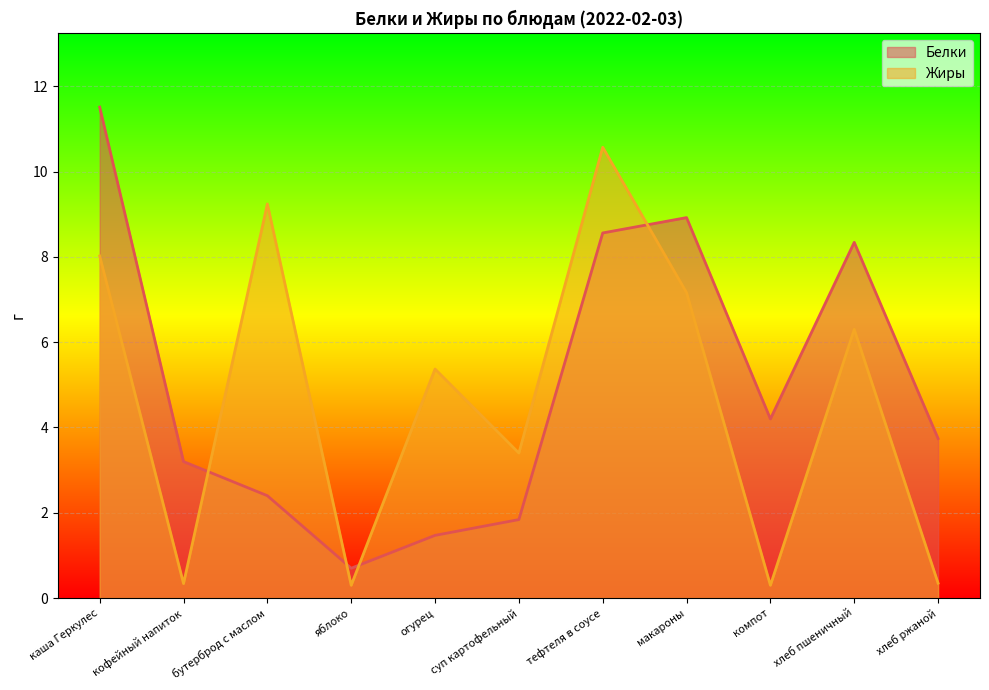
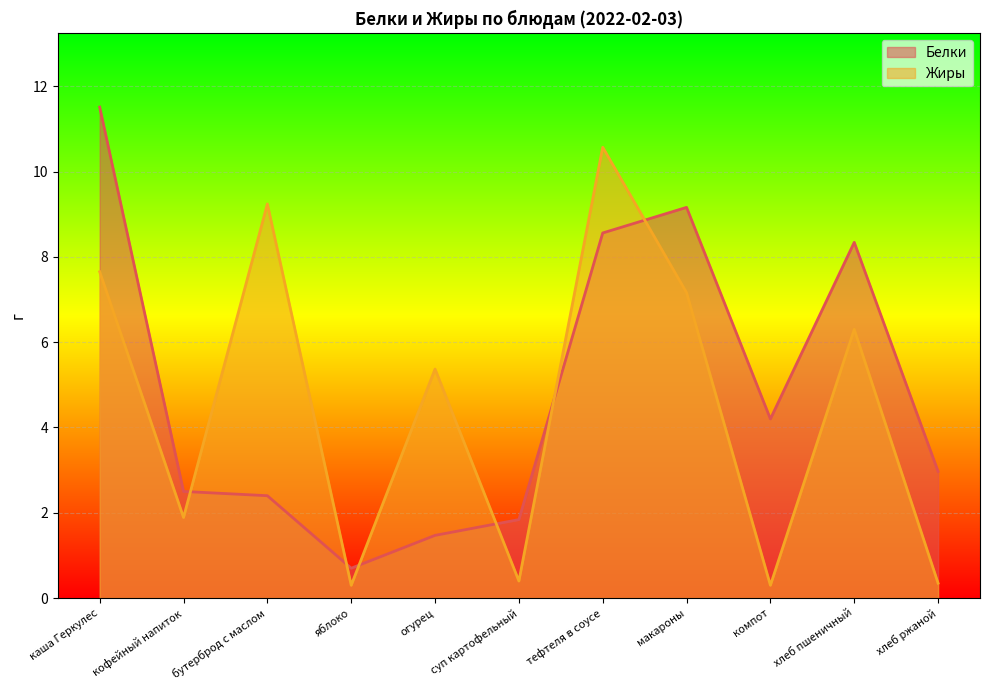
  {
    "Белки": {
      "каша Геркулес": 11.5,
-     "кофейный напиток": 3.2,
+     "кофейный напиток": 2.5,
      "бутерброд с маслом": 2.4,
      "яблоко": 0.7,
      "огурец": 1.5,
      "суп картофельный": 1.8,
      "тефтеля в соусе": 8.6,
-     "макароны": 8.9,
+     "макароны": 9.2,
      "компот": 4.2,
      "хлеб пшеничный": 8.3,
-     "хлеб ржаной": 3.7
+     "хлеб ржаной": 3.0
    },
    "Жиры": {
-     "каша Геркулес": 8.0,
-     "кофейный напиток": 0.3,
+     "каша Геркулес": 7.7,
+     "кофейный напиток": 1.9,
      "бутерброд с маслом": 9.2,
      "яблоко": 0.3,
      "огурец": 5.4,
-     "суп картофельный": 3.4,
+     "суп картофельный": 0.4,
      "тефтеля в соусе": 10.6,
      "макароны": 7.2,
      "компот": 0.3,
      "хлеб пшеничный": 6.3,
      "хлеб ржаной": 0.4
    }
  }
